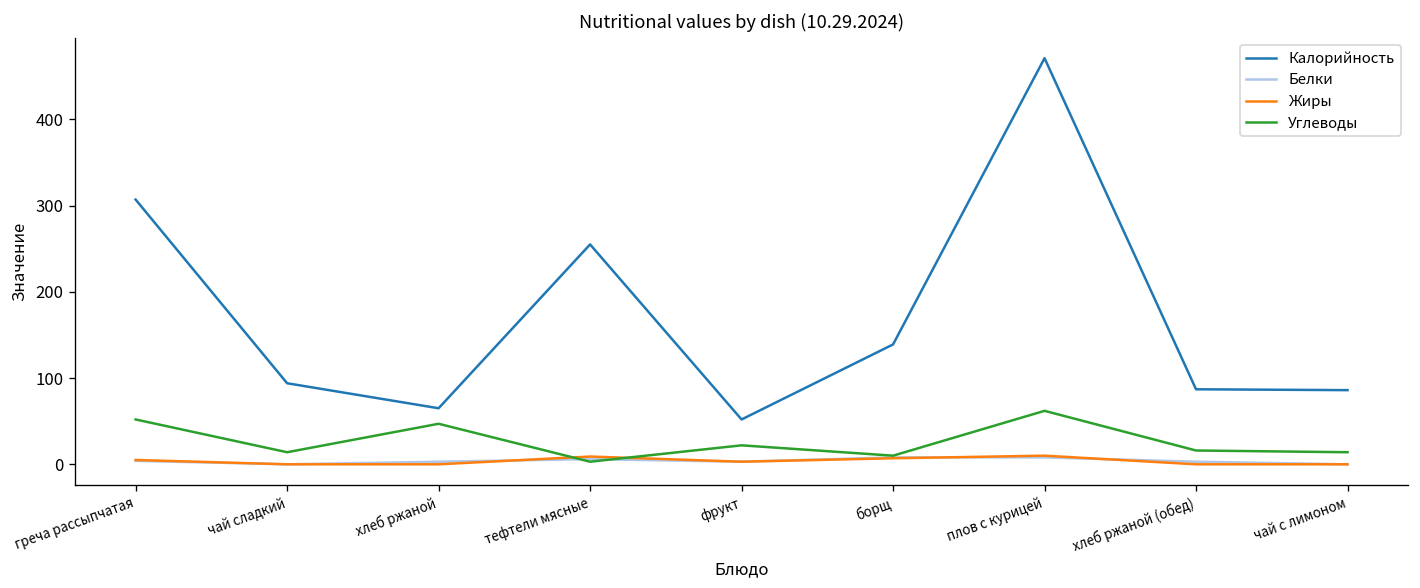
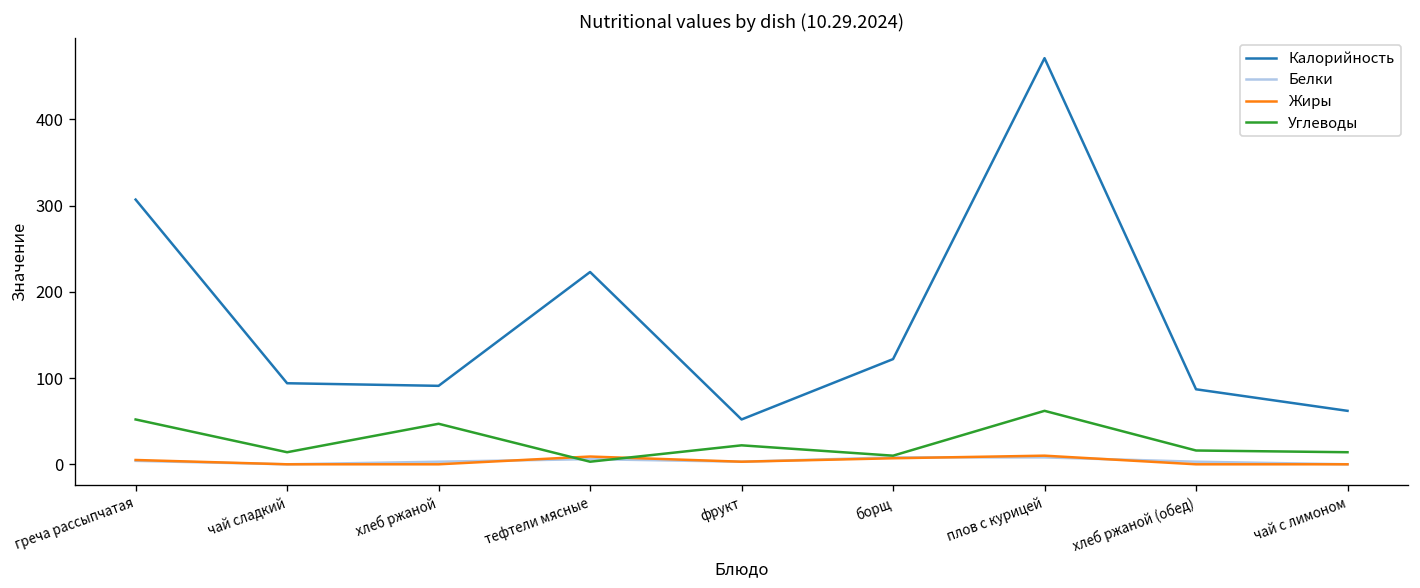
  {
    "Калорийность": {
      "греча рассыпчатая": 310,
      "чай сладкий": 90,
-     "хлеб ржаной": 70,
-     "тефтели мясные": 260,
+     "хлеб ржаной": 90,
+     "тефтели мясные": 220,
      "фрукт": 50,
-     "борщ": 140,
+     "борщ": 120,
      "плов с курицей": 470,
      "хлеб ржаной (обед)": 90,
-     "чай с лимоном": 90
+     "чай с лимоном": 60
    },
    "Углеводы": {
      "греча рассыпчатая": 50,
      "чай сладкий": 10,
      "хлеб ржаной": 50,
      "фрукт": 20,
      "плов с курицей": 60,
      "хлеб ржаной (обед)": 20,
      "чай с лимоном": 10
    }
  }
